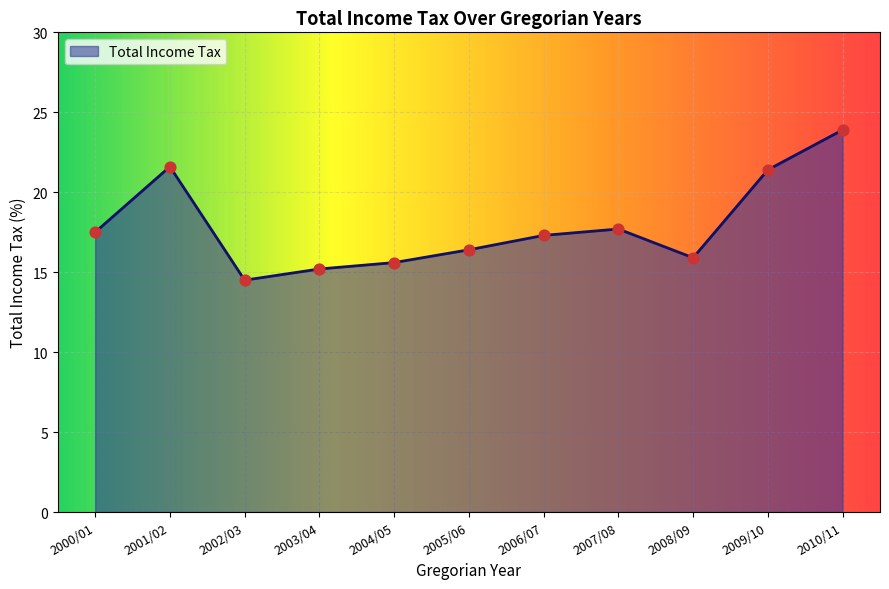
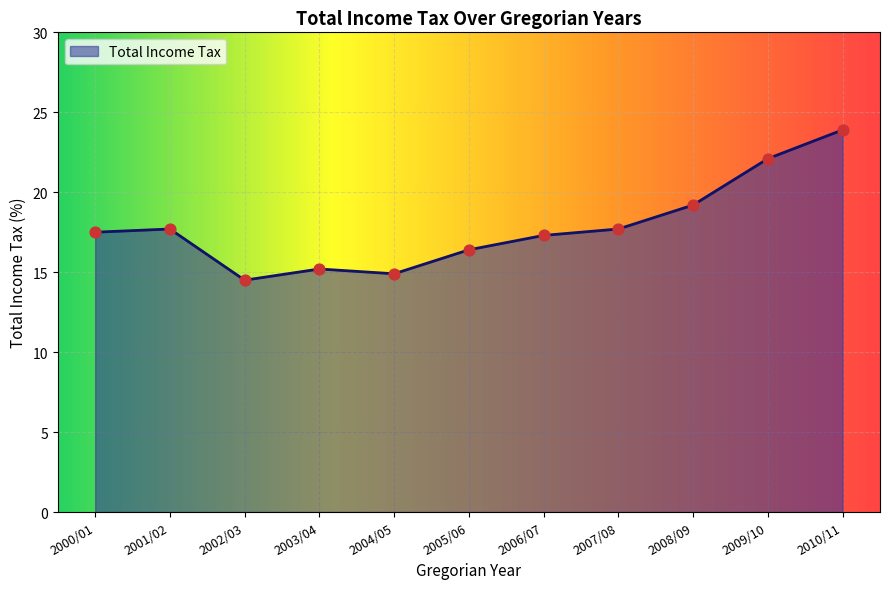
  {
    "2000/01": 17.5,
-   "2001/02": 21.6,
+   "2001/02": 17.7,
    "2002/03": 14.5,
    "2003/04": 15.2,
-   "2004/05": 15.6,
+   "2004/05": 14.9,
    "2005/06": 16.4,
    "2006/07": 17.3,
    "2007/08": 17.7,
-   "2008/09": 15.9,
-   "2009/10": 21.4,
+   "2008/09": 19.2,
+   "2009/10": 22.1,
    "2010/11": 23.9
  }
